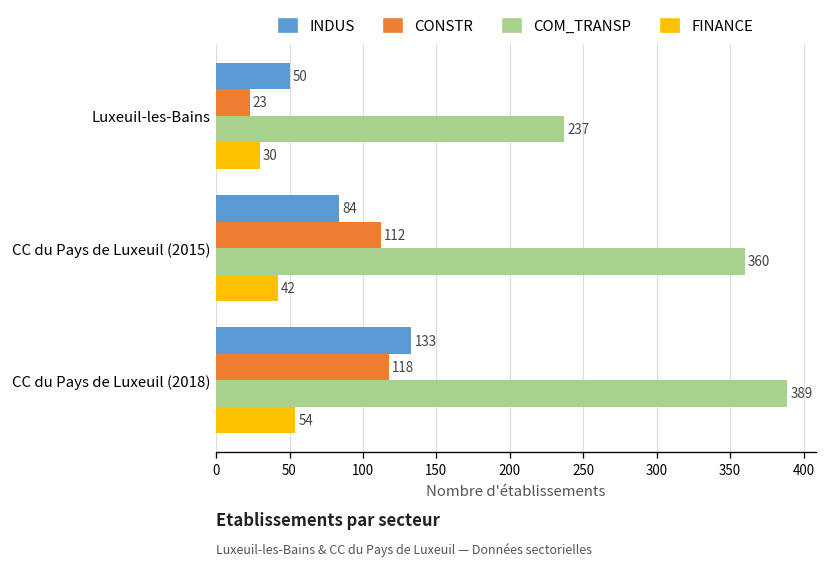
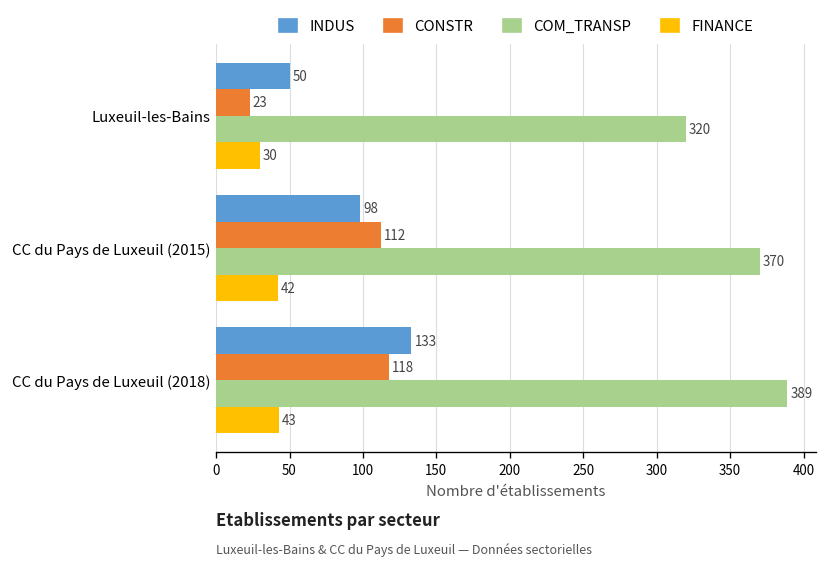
  {
    "INDUS": {
      "Luxeuil-les-Bains": 50,
-     "CC du Pays de Luxeuil (2015)": 84,
+     "CC du Pays de Luxeuil (2015)": 98,
      "CC du Pays de Luxeuil (2018)": 133
    },
    "CONSTR": {
      "Luxeuil-les-Bains": 23,
      "CC du Pays de Luxeuil (2015)": 112,
      "CC du Pays de Luxeuil (2018)": 118
    },
    "COM_TRANSP": {
-     "Luxeuil-les-Bains": 237,
-     "CC du Pays de Luxeuil (2015)": 360,
+     "Luxeuil-les-Bains": 320,
+     "CC du Pays de Luxeuil (2015)": 370,
      "CC du Pays de Luxeuil (2018)": 389
    },
    "FINANCE": {
      "Luxeuil-les-Bains": 30,
      "CC du Pays de Luxeuil (2015)": 42,
-     "CC du Pays de Luxeuil (2018)": 54
+     "CC du Pays de Luxeuil (2018)": 43
    }
  }
